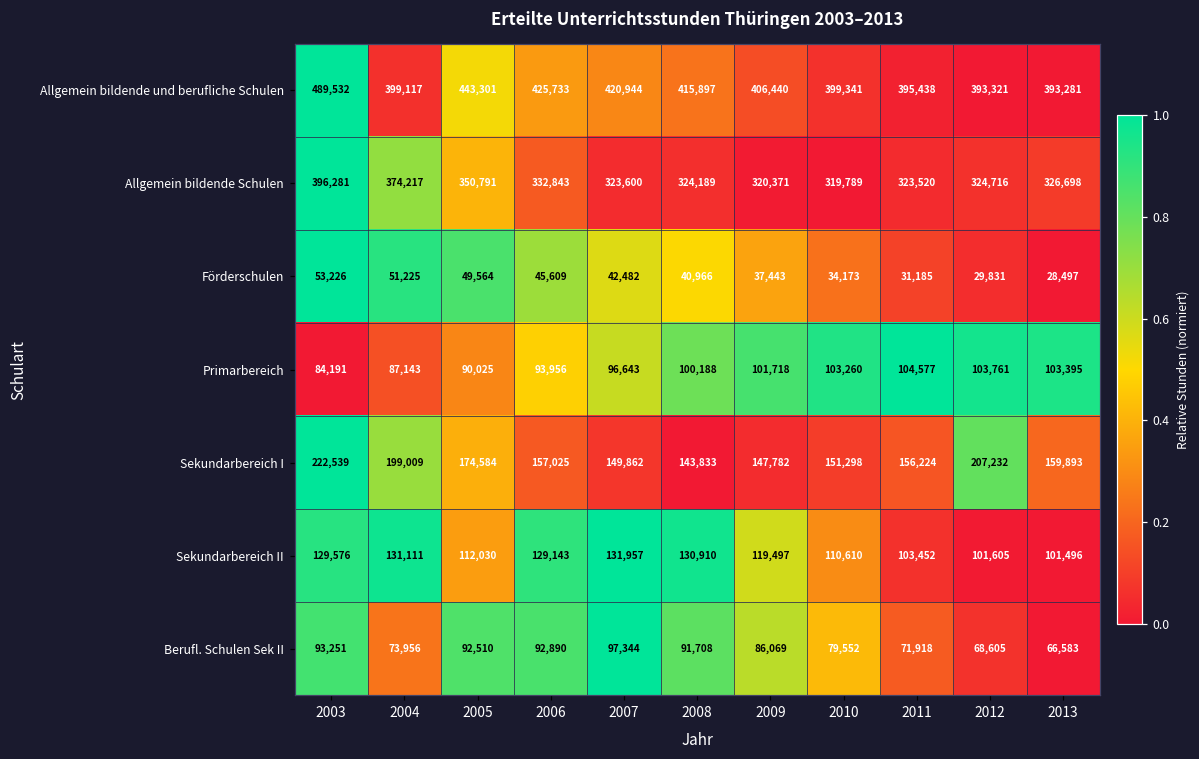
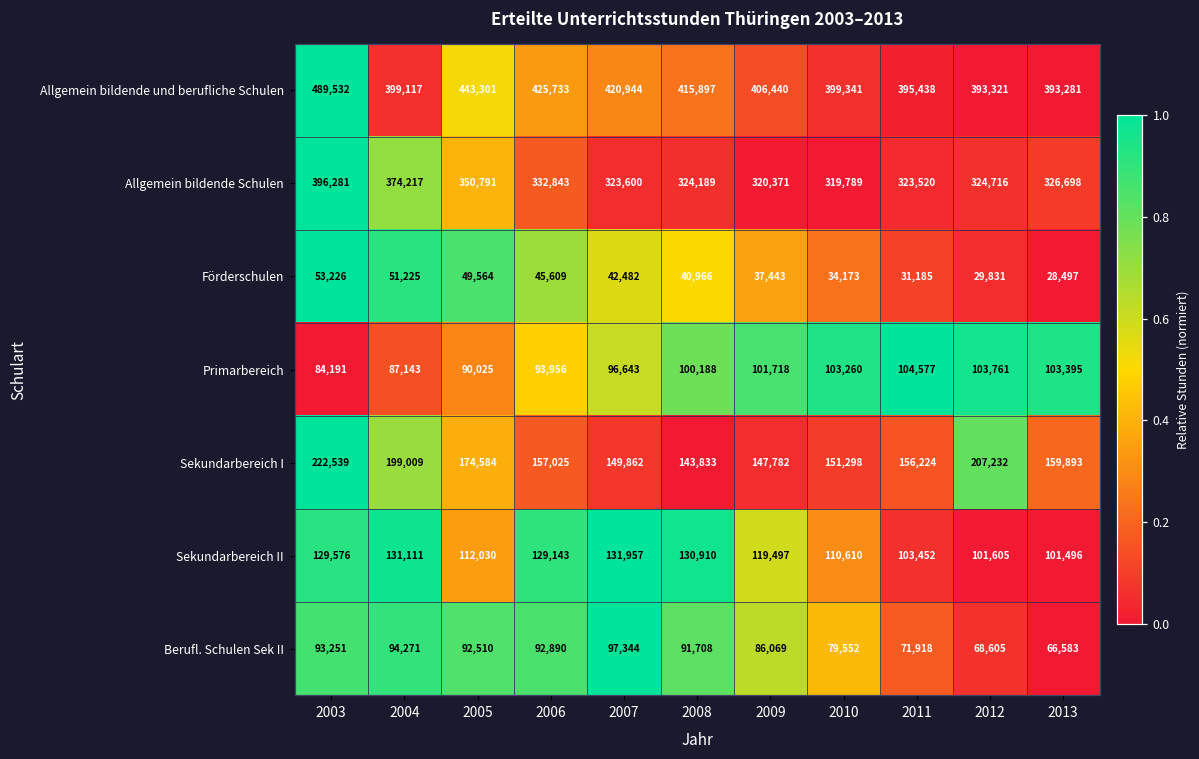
  {
    "Allgemein bildende und berufliche Schulen": {
      "2003": "489,532",
      "2004": "399,117",
      "2005": "443,301",
      "2006": "425,733",
      "2007": "420,944",
      "2008": "415,897",
      "2009": "406,440",
      "2010": "399,341",
      "2011": "395,438",
      "2012": "393,321",
      "2013": "393,281"
    },
    "Allgemein bildende Schulen": {
      "2003": "396,281",
      "2004": "374,217",
      "2005": "350,791",
      "2006": "332,843",
      "2007": "323,600",
      "2008": "324,189",
      "2009": "320,371",
      "2010": "319,789",
      "2011": "323,520",
      "2012": "324,716",
      "2013": "326,698"
    },
    "Förderschulen": {
      "2003": "53,226",
      "2004": "51,225",
      "2005": "49,564",
      "2006": "45,609",
      "2007": "42,482",
      "2008": "40,966",
      "2009": "37,443",
      "2010": "34,173",
      "2011": "31,185",
      "2012": "29,831",
      "2013": "28,497"
    },
    "Primarbereich": {
      "2003": "84,191",
      "2004": "87,143",
      "2005": "90,025",
      "2006": "93,956",
      "2007": "96,643",
      "2008": "100,188",
      "2009": "101,718",
      "2010": "103,260",
      "2011": "104,577",
      "2012": "103,761",
      "2013": "103,395"
    },
    "Sekundarbereich I": {
      "2003": "222,539",
      "2004": "199,009",
      "2005": "174,584",
      "2006": "157,025",
      "2007": "149,862",
      "2008": "143,833",
      "2009": "147,782",
      "2010": "151,298",
      "2011": "156,224",
      "2012": "207,232",
      "2013": "159,893"
    },
    "Sekundarbereich II": {
      "2003": "129,576",
      "2004": "131,111",
      "2005": "112,030",
      "2006": "129,143",
      "2007": "131,957",
      "2008": "130,910",
      "2009": "119,497",
      "2010": "110,610",
      "2011": "103,452",
      "2012": "101,605",
      "2013": "101,496"
    },
    "Berufl. Schulen Sek II": {
      "2003": "93,251",
-     "2004": "73,956",
+     "2004": "94,271",
      "2005": "92,510",
      "2006": "92,890",
      "2007": "97,344",
      "2008": "91,708",
      "2009": "86,069",
      "2010": "79,552",
      "2011": "71,918",
      "2012": "68,605",
      "2013": "66,583"
    }
  }
